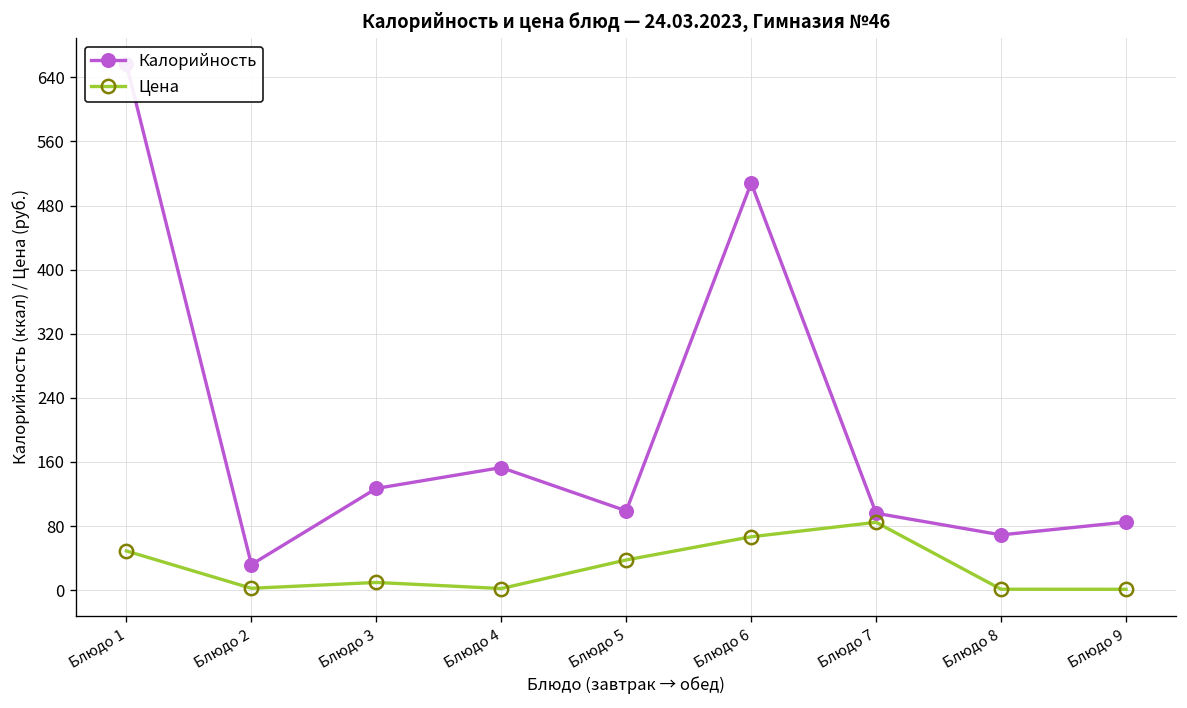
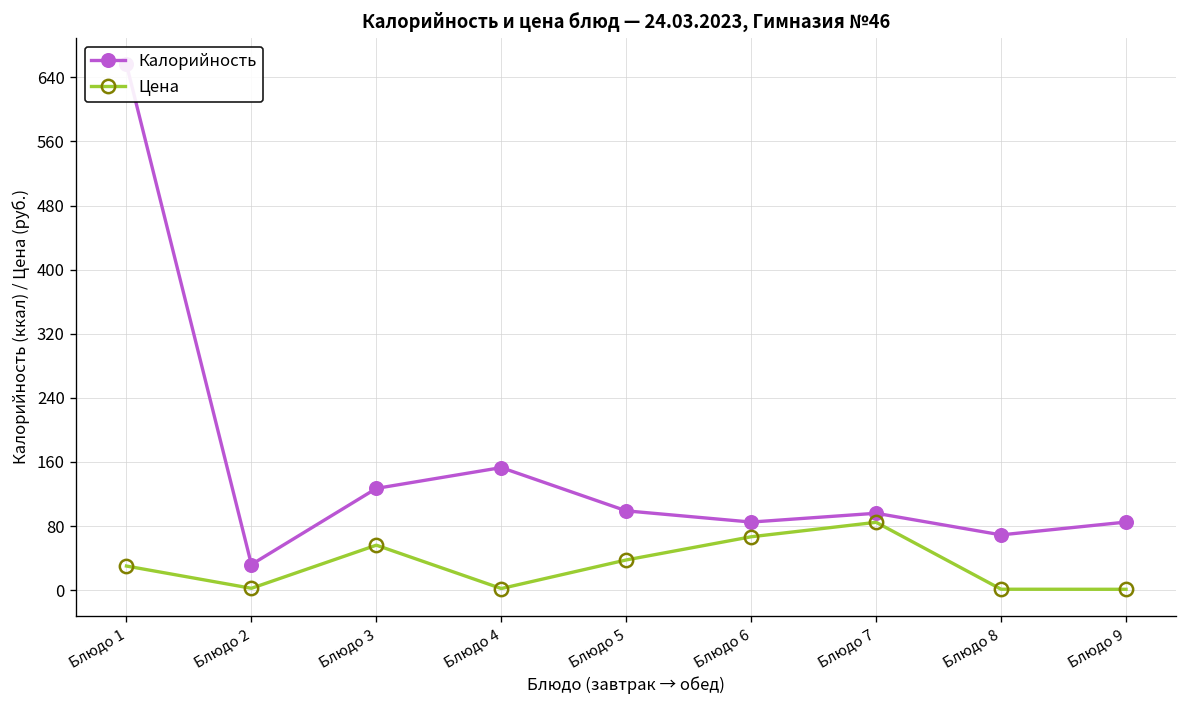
  {
    "Калорийность": {
      "Блюдо 2": 30,
      "Блюдо 3": 130,
      "Блюдо 4": 150,
      "Блюдо 5": 100,
-     "Блюдо 6": 510,
+     "Блюдо 6": 90,
      "Блюдо 7": 100,
      "Блюдо 8": 70,
      "Блюдо 9": 90
    },
    "Цена": {
-     "Блюдо 1": 50,
+     "Блюдо 1": 30,
      "Блюдо 2": 0,
-     "Блюдо 3": 10,
+     "Блюдо 3": 60,
      "Блюдо 4": 0,
      "Блюдо 5": 40,
      "Блюдо 6": 70,
      "Блюдо 7": 80,
      "Блюдо 8": 0,
      "Блюдо 9": 0
    }
  }
